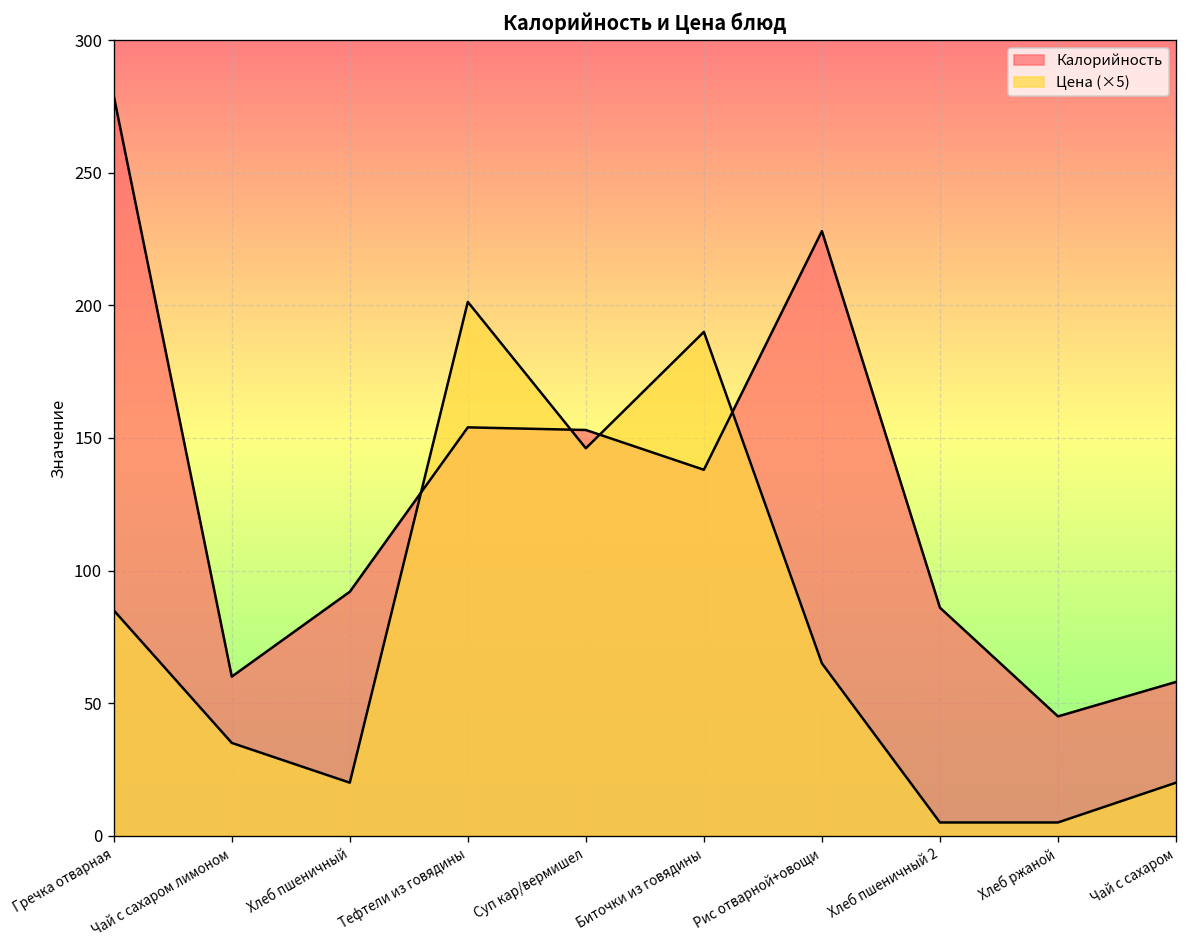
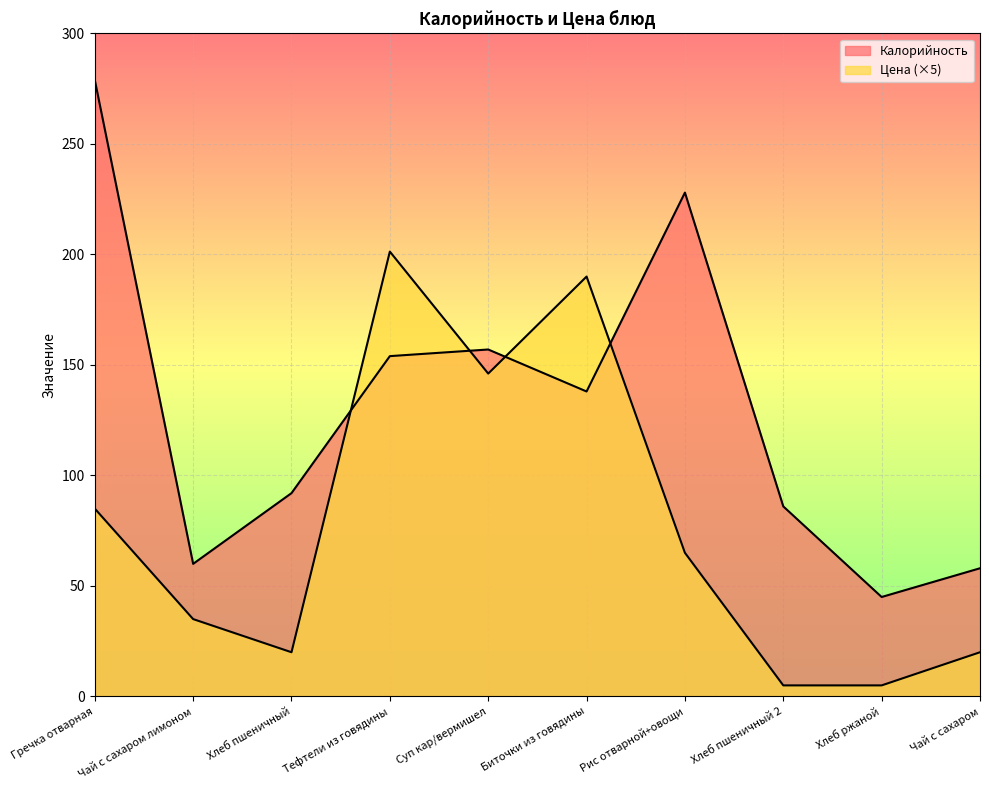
  {
    "Калорийность": {
      "Гречка отварная": 279,
      "Чай с сахаром лимоном": 60,
      "Хлеб пшеничный": 92,
      "Тефтели из говядины": 154,
-     "Суп кар/вермишел": 153,
+     "Суп кар/вермишел": 157,
      "Биточки из говядины": 138,
      "Рис отварной+овощи": 228,
      "Хлеб пшеничный 2": 86,
      "Хлеб ржаной": 45,
      "Чай с сахаром": 58
    },
    "Цена (×5)": {
      "Гречка отварная": 85,
      "Чай с сахаром лимоном": 35,
      "Хлеб пшеничный": 20,
      "Тефтели из говядины": 201,
      "Суп кар/вермишел": 146,
      "Биточки из говядины": 190,
      "Рис отварной+овощи": 65,
      "Хлеб пшеничный 2": 5,
      "Хлеб ржаной": 5,
      "Чай с сахаром": 20
    }
  }
